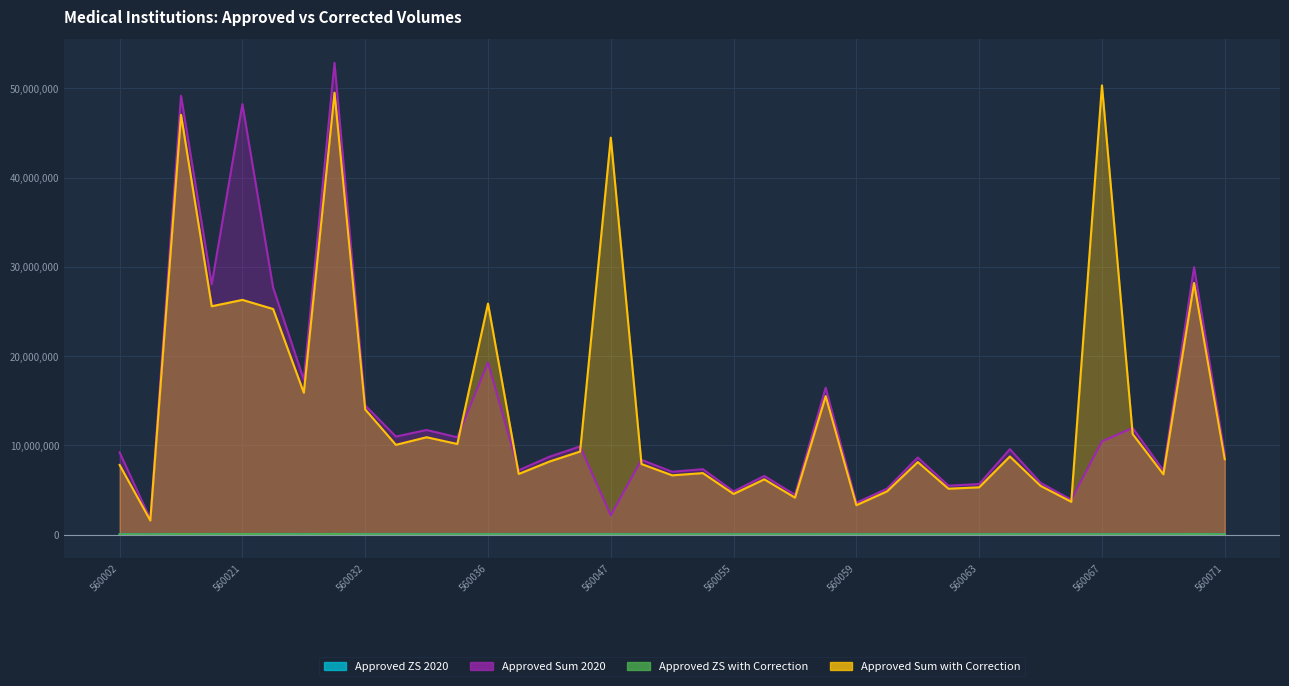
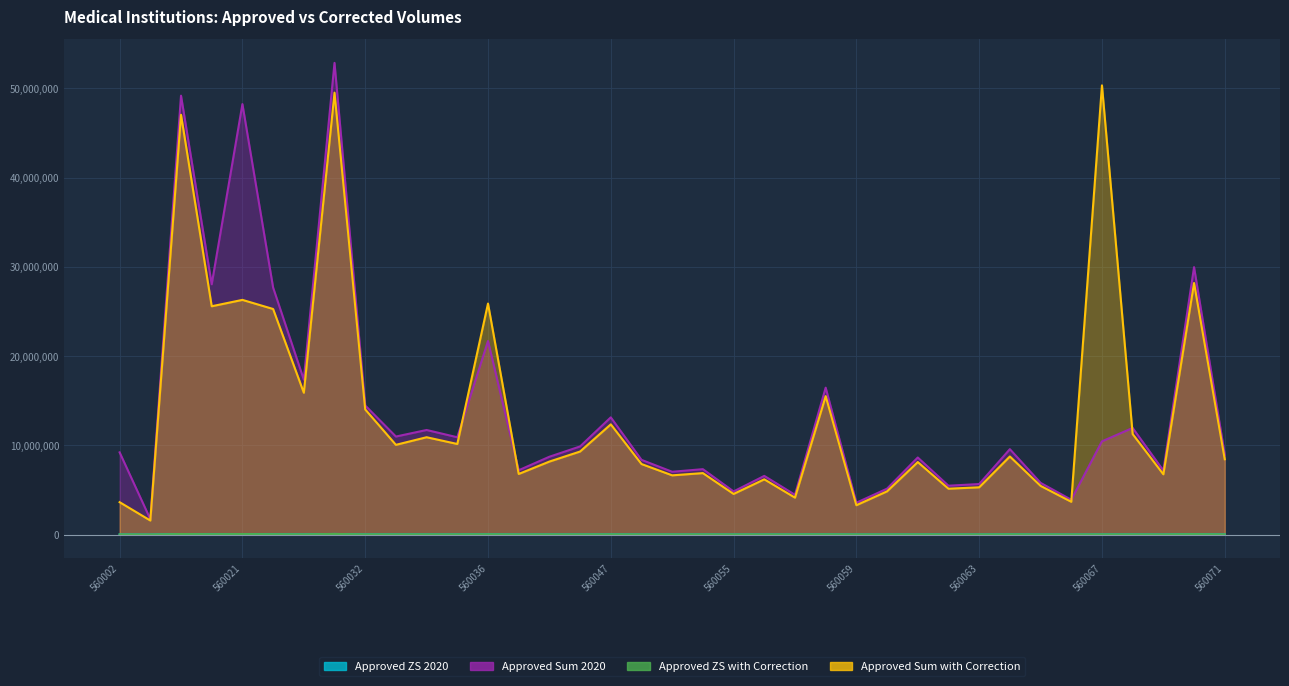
  {
    "Approved Sum 2020": {
      "560002": "9,000,000",
      "560021": "48,000,000",
      "560032": "14,000,000",
-     "560036": "19,000,000",
-     "560047": "2,000,000",
+     "560036": "22,000,000",
+     "560047": "13,000,000",
      "560063": "6,000,000",
      "560067": "10,000,000",
      "560071": "9,000,000"
    },
    "Approved Sum with Correction": {
-     "560002": "8,000,000",
+     "560002": "4,000,000",
      "560021": "26,000,000",
      "560032": "14,000,000",
      "560036": "26,000,000",
-     "560047": "44,000,000",
+     "560047": "12,000,000",
      "560063": "5,000,000",
      "560067": "50,000,000",
      "560071": "8,000,000"
    },
    "Approved ZS with Correction": {
      "560002": "0",
      "560021": "0",
      "560032": "0",
      "560036": "0",
      "560047": "0",
      "560055": "0",
      "560059": "0",
      "560063": "0",
      "560067": "0",
      "560071": "0"
    }
  }
